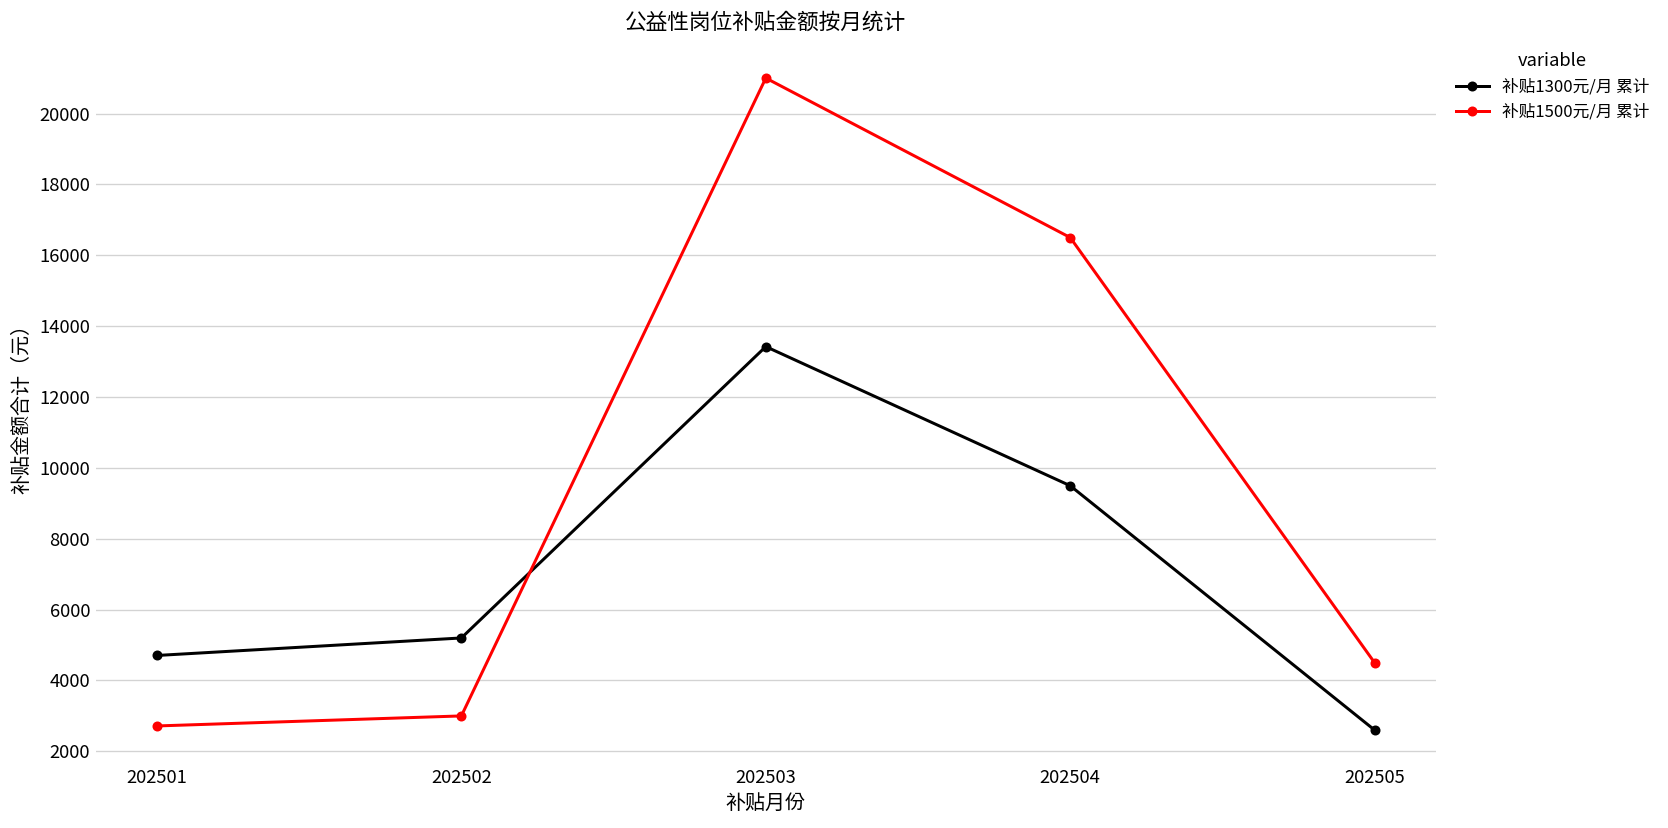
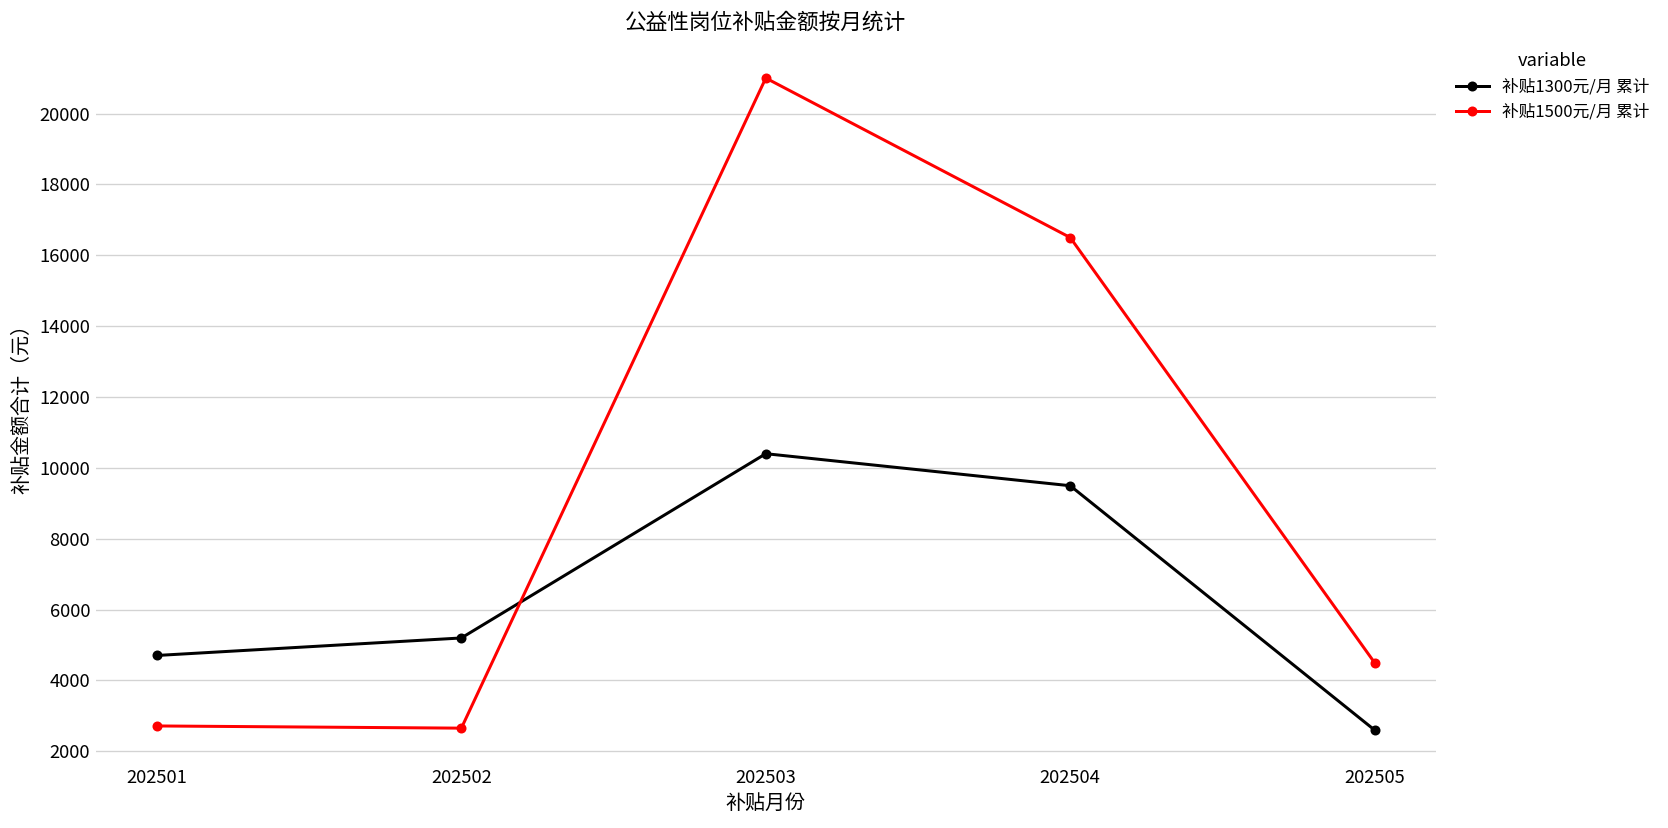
  {
    "补贴1300元/月 累计": {
      "202501": 4700,
      "202502": 5200,
-     "202503": 13400,
+     "202503": 10400,
      "202504": 9500,
      "202505": 2600
    },
    "补贴1500元/月 累计": {
      "202501": 2700,
-     "202502": 3000,
+     "202502": 2700,
      "202503": 21000,
      "202504": 16500,
      "202505": 4500
    }
  }
